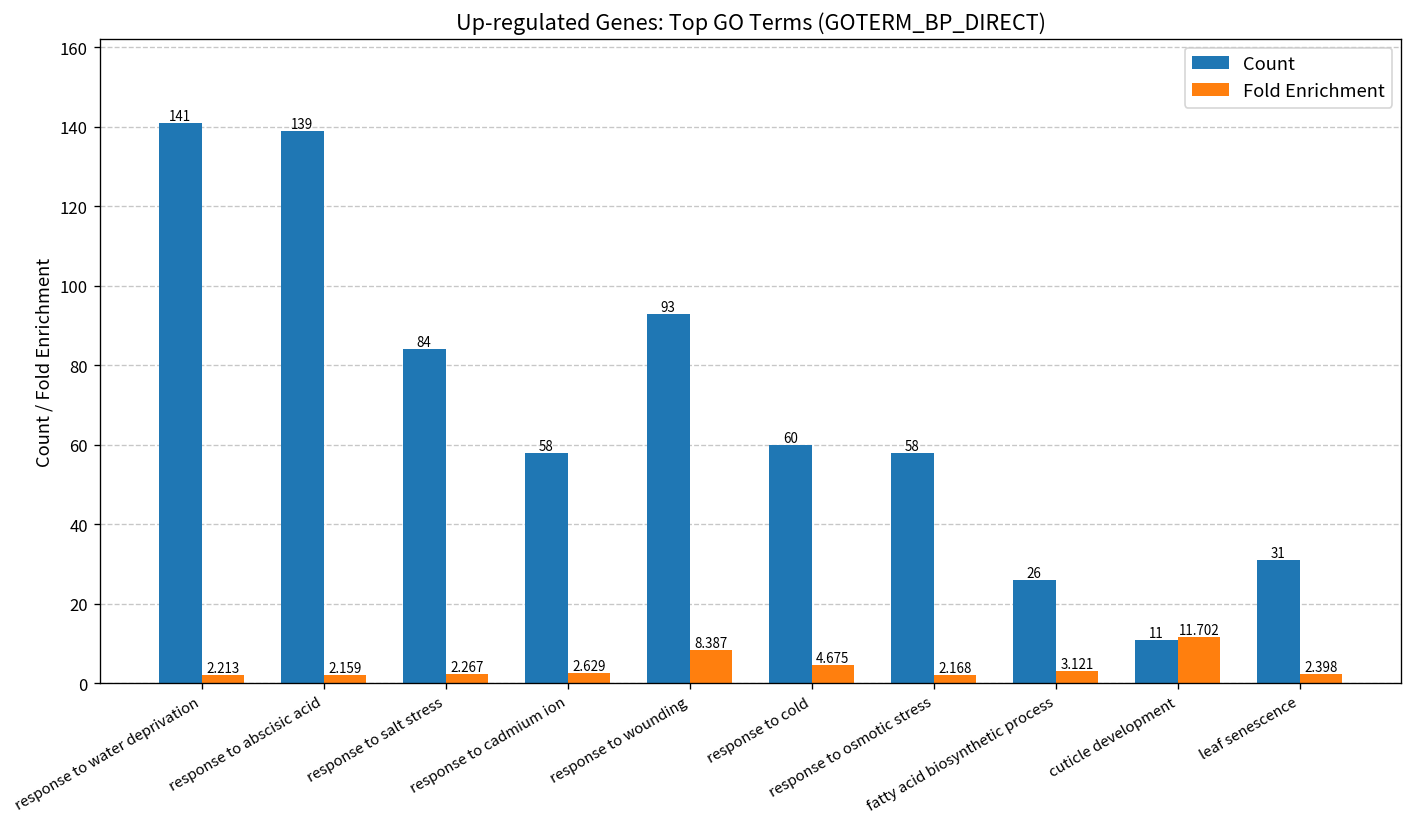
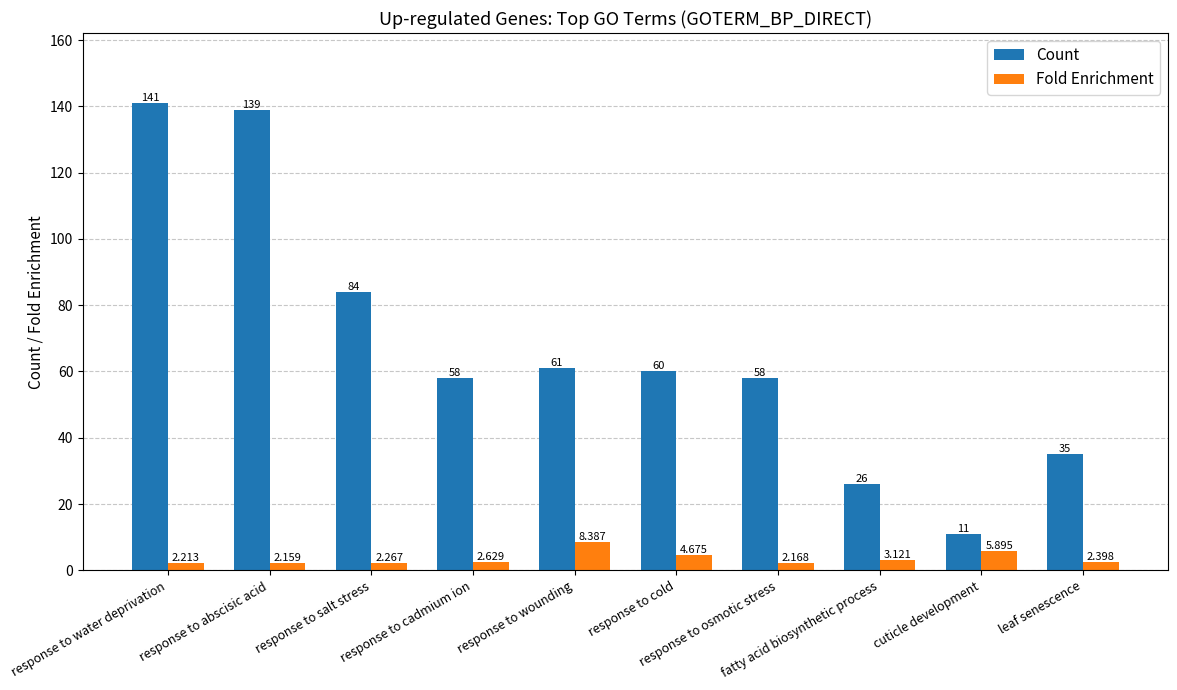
  {
    "Count": {
      "response to water deprivation": 141,
      "response to abscisic acid": 139,
      "response to salt stress": 84,
      "response to cadmium ion": 58,
-     "response to wounding": 93,
+     "response to wounding": 61,
      "response to cold": 60,
      "response to osmotic stress": 58,
      "fatty acid biosynthetic process": 26,
      "cuticle development": 11,
-     "leaf senescence": 31
+     "leaf senescence": 35
    },
    "Fold Enrichment": {
      "response to water deprivation": 2.213,
      "response to abscisic acid": 2.159,
      "response to salt stress": 2.267,
      "response to cadmium ion": 2.629,
      "response to wounding": 8.387,
      "response to cold": 4.675,
      "response to osmotic stress": 2.168,
      "fatty acid biosynthetic process": 3.121,
-     "cuticle development": 11.702,
+     "cuticle development": 5.895,
      "leaf senescence": 2.398
    }
  }
